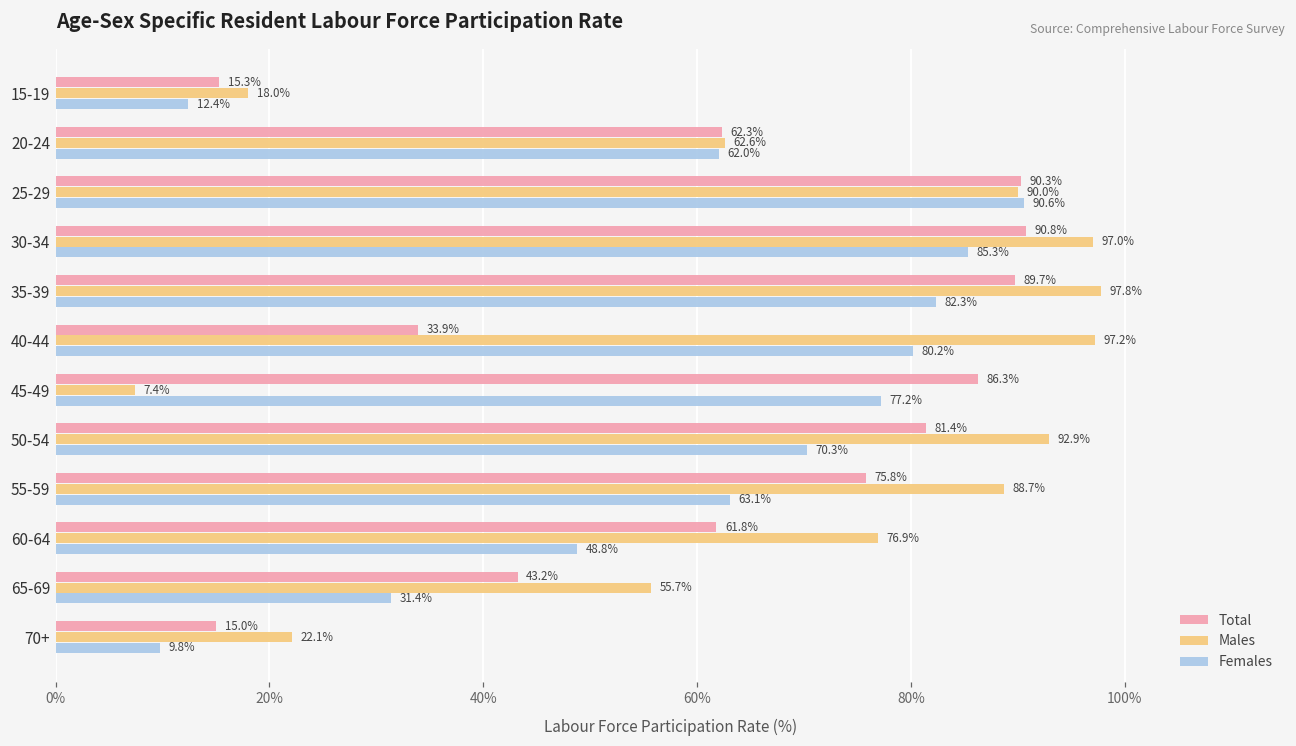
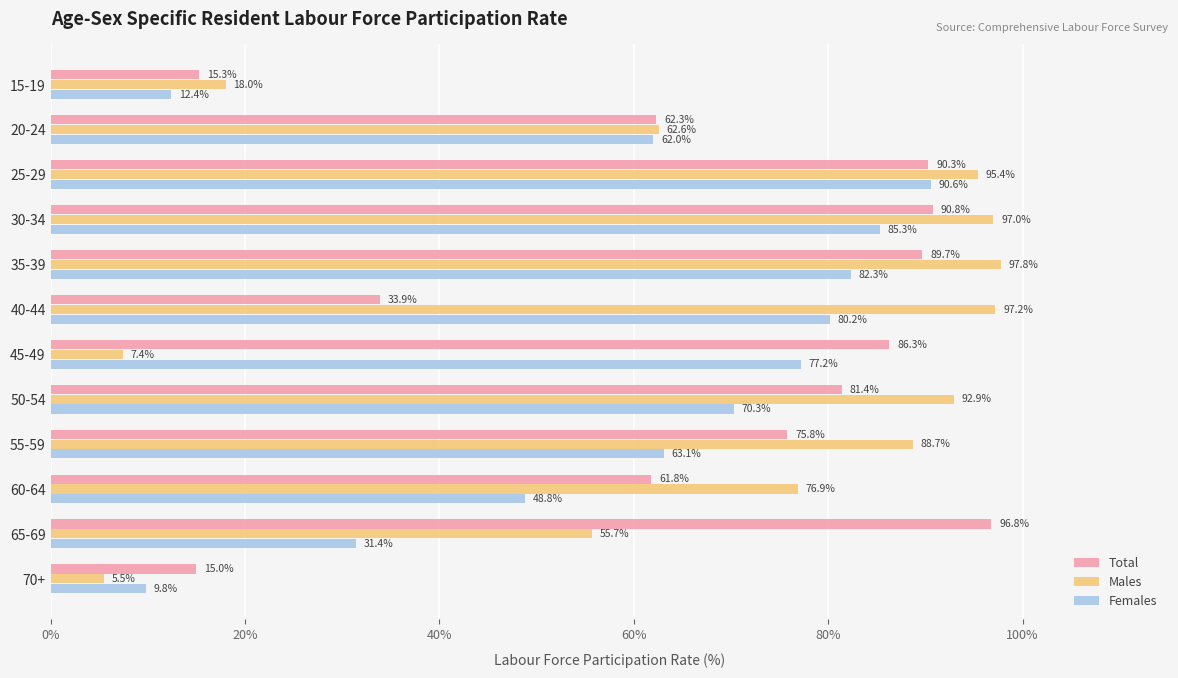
  {
    "Total": {
      "15-19": "15.3%",
      "20-24": "62.3%",
      "25-29": "90.3%",
      "30-34": "90.8%",
      "35-39": "89.7%",
      "40-44": "33.9%",
      "45-49": "86.3%",
      "50-54": "81.4%",
      "55-59": "75.8%",
      "60-64": "61.8%",
-     "65-69": "43.2%",
+     "65-69": "96.8%",
      "70+": "15.0%"
    },
    "Males": {
      "15-19": "18.0%",
      "20-24": "62.6%",
-     "25-29": "90.0%",
+     "25-29": "95.4%",
      "30-34": "97.0%",
      "35-39": "97.8%",
      "40-44": "97.2%",
      "45-49": "7.4%",
      "50-54": "92.9%",
      "55-59": "88.7%",
      "60-64": "76.9%",
      "65-69": "55.7%",
-     "70+": "22.1%"
+     "70+": "5.5%"
    },
    "Females": {
      "15-19": "12.4%",
      "20-24": "62.0%",
      "25-29": "90.6%",
      "30-34": "85.3%",
      "35-39": "82.3%",
      "40-44": "80.2%",
      "45-49": "77.2%",
      "50-54": "70.3%",
      "55-59": "63.1%",
      "60-64": "48.8%",
      "65-69": "31.4%",
      "70+": "9.8%"
    }
  }
